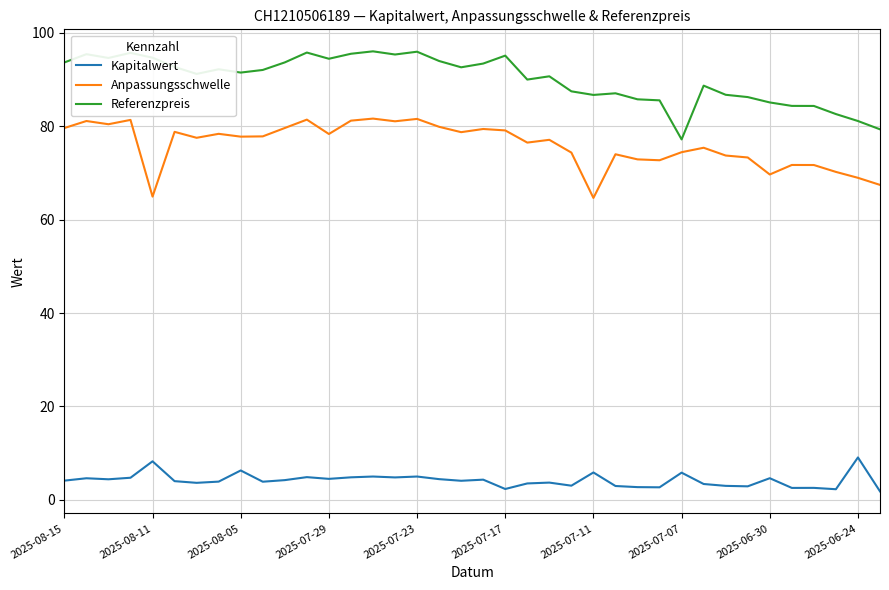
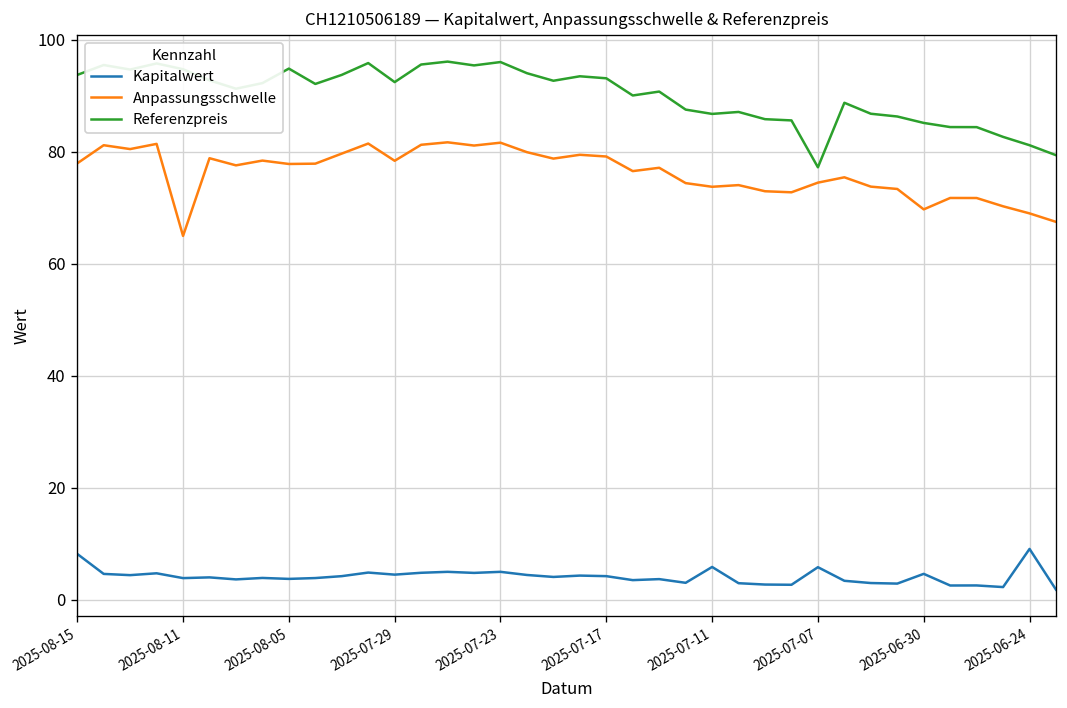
  {
    "Kapitalwert": {
-     "2025-08-15": 4,
-     "2025-08-11": 8,
-     "2025-08-05": 6,
+     "2025-08-15": 8,
+     "2025-08-11": 4,
+     "2025-08-05": 4,
      "2025-07-29": 4,
      "2025-07-23": 5,
-     "2025-07-17": 2,
+     "2025-07-17": 4,
      "2025-07-11": 6,
      "2025-07-07": 6,
      "2025-06-30": 5,
      "2025-06-24": 9
    },
    "Anpassungsschwelle": {
-     "2025-08-15": 80,
+     "2025-08-15": 78,
      "2025-08-11": 65,
      "2025-08-05": 78,
      "2025-07-29": 78,
      "2025-07-23": 82,
      "2025-07-17": 79,
-     "2025-07-11": 65,
+     "2025-07-11": 74,
      "2025-07-07": 74,
      "2025-06-30": 70,
      "2025-06-24": 69
    },
    "Referenzpreis": {
      "2025-08-15": 94,
-     "2025-08-05": 92,
-     "2025-07-29": 94,
+     "2025-08-05": 95,
+     "2025-07-29": 92,
      "2025-07-23": 96,
-     "2025-07-17": 95,
+     "2025-07-17": 93,
      "2025-07-11": 87,
      "2025-07-07": 77,
      "2025-06-30": 85,
      "2025-06-24": 81
    }
  }
